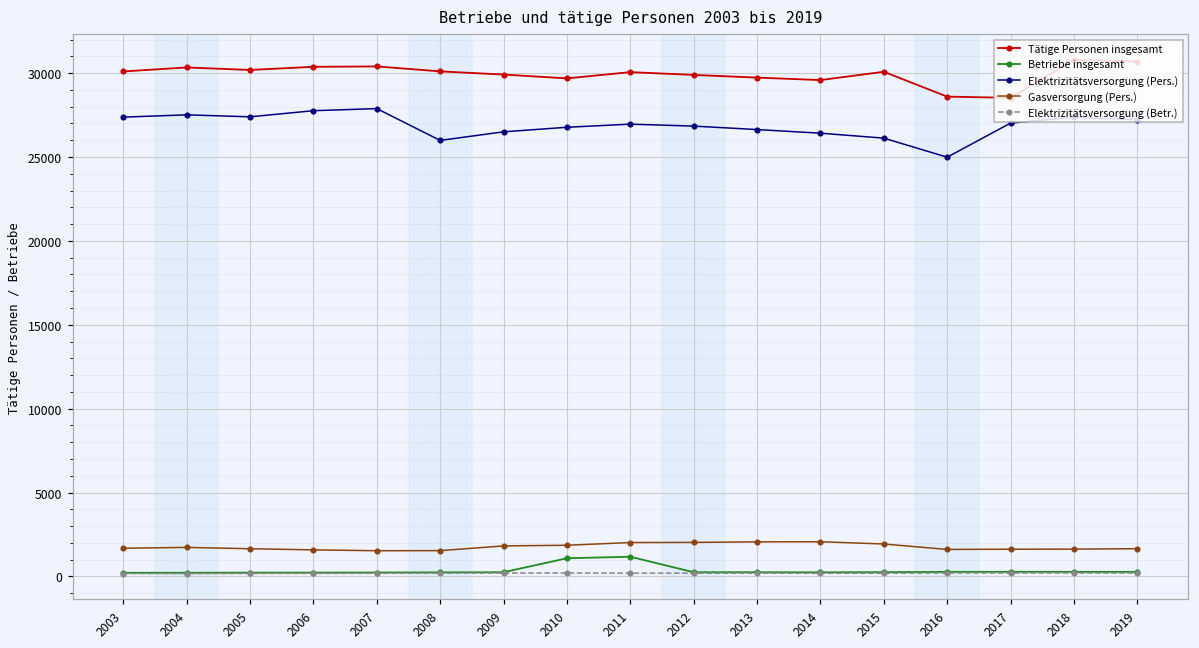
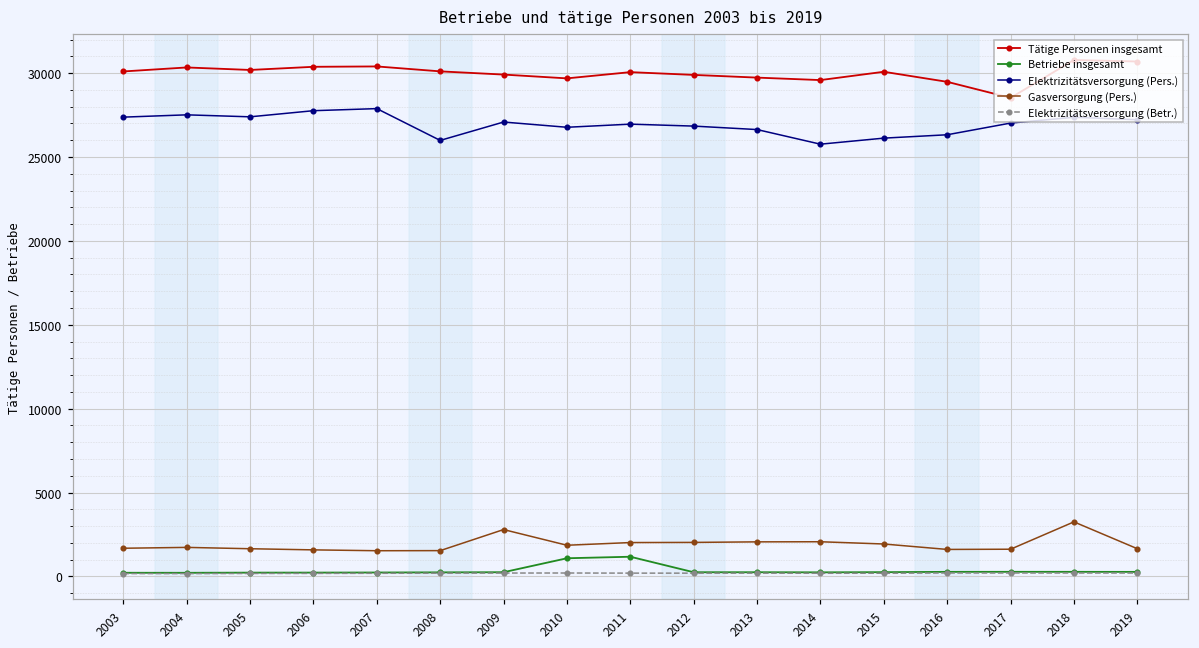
  {
    "Tätige Personen insgesamt": {
      "2003": 30100,
      "2004": 30300,
      "2005": 30200,
      "2006": 30400,
      "2007": 30400,
      "2008": 30100,
      "2009": 29900,
      "2010": 29700,
      "2011": 30100,
      "2012": 29900,
      "2013": 29700,
      "2014": 29600,
      "2015": 30100,
-     "2016": 28600
+     "2016": 29500
    },
    "Betriebe insgesamt": {
      "2010": 1100,
      "2011": 1200
    },
    "Elektrizitätsversorgung (Pers.)": {
      "2003": 27400,
      "2004": 27500,
      "2005": 27400,
      "2006": 27800,
      "2007": 27900,
      "2008": 26000,
-     "2009": 26500,
+     "2009": 27100,
      "2010": 26800,
      "2011": 27000,
      "2012": 26800,
      "2013": 26600,
-     "2014": 26400,
+     "2014": 25800,
      "2015": 26100,
-     "2016": 25000
+     "2016": 26300
    },
    "Gasversorgung (Pers.)": {
      "2003": 1700,
      "2004": 1700,
      "2005": 1700,
      "2006": 1600,
      "2007": 1500,
      "2008": 1500,
-     "2009": 1800,
+     "2009": 2800,
      "2010": 1900,
      "2011": 2000,
      "2012": 2000,
      "2013": 2100,
      "2014": 2100,
      "2015": 1900,
      "2016": 1600,
      "2017": 1600,
-     "2018": 1600,
+     "2018": 3300,
      "2019": 1700
    },
    "Elektrizitätsversorgung (Betr.)": {
      "2010": 200,
      "2011": 200
    }
  }
